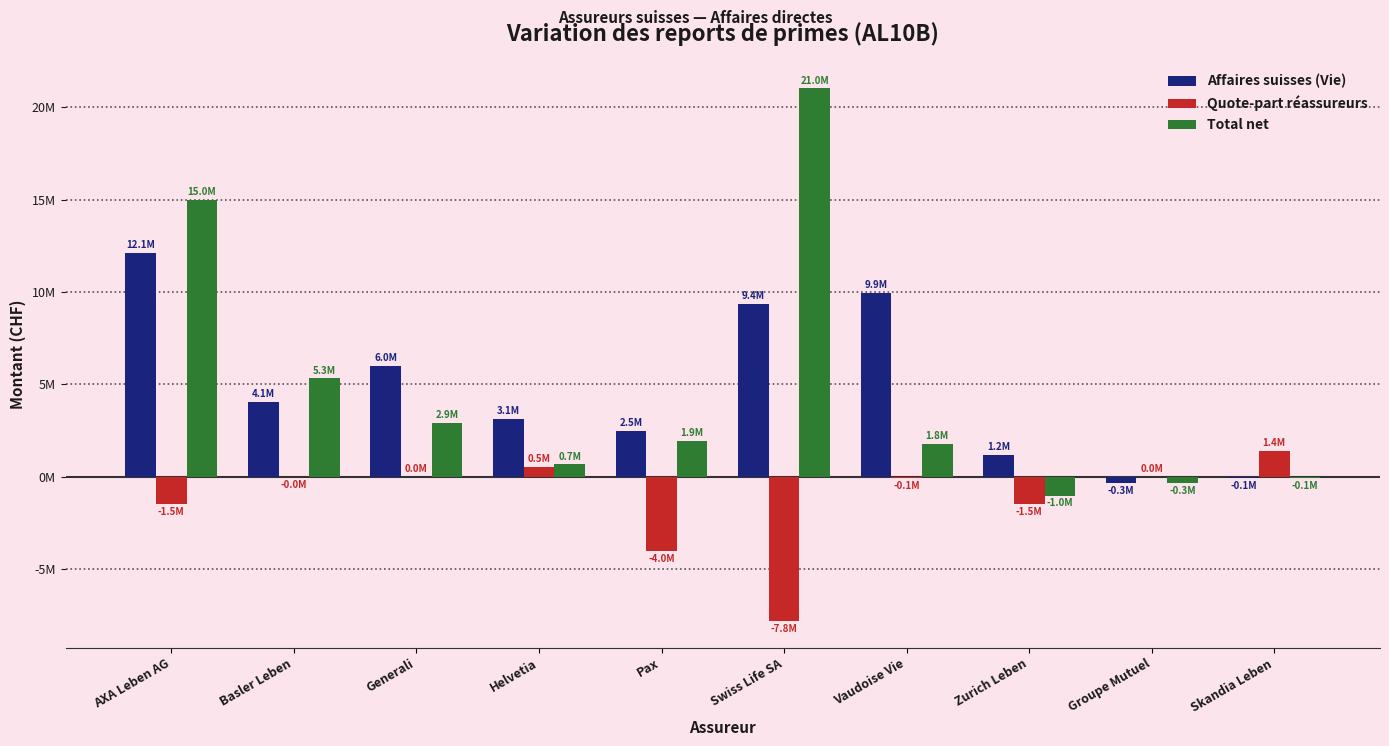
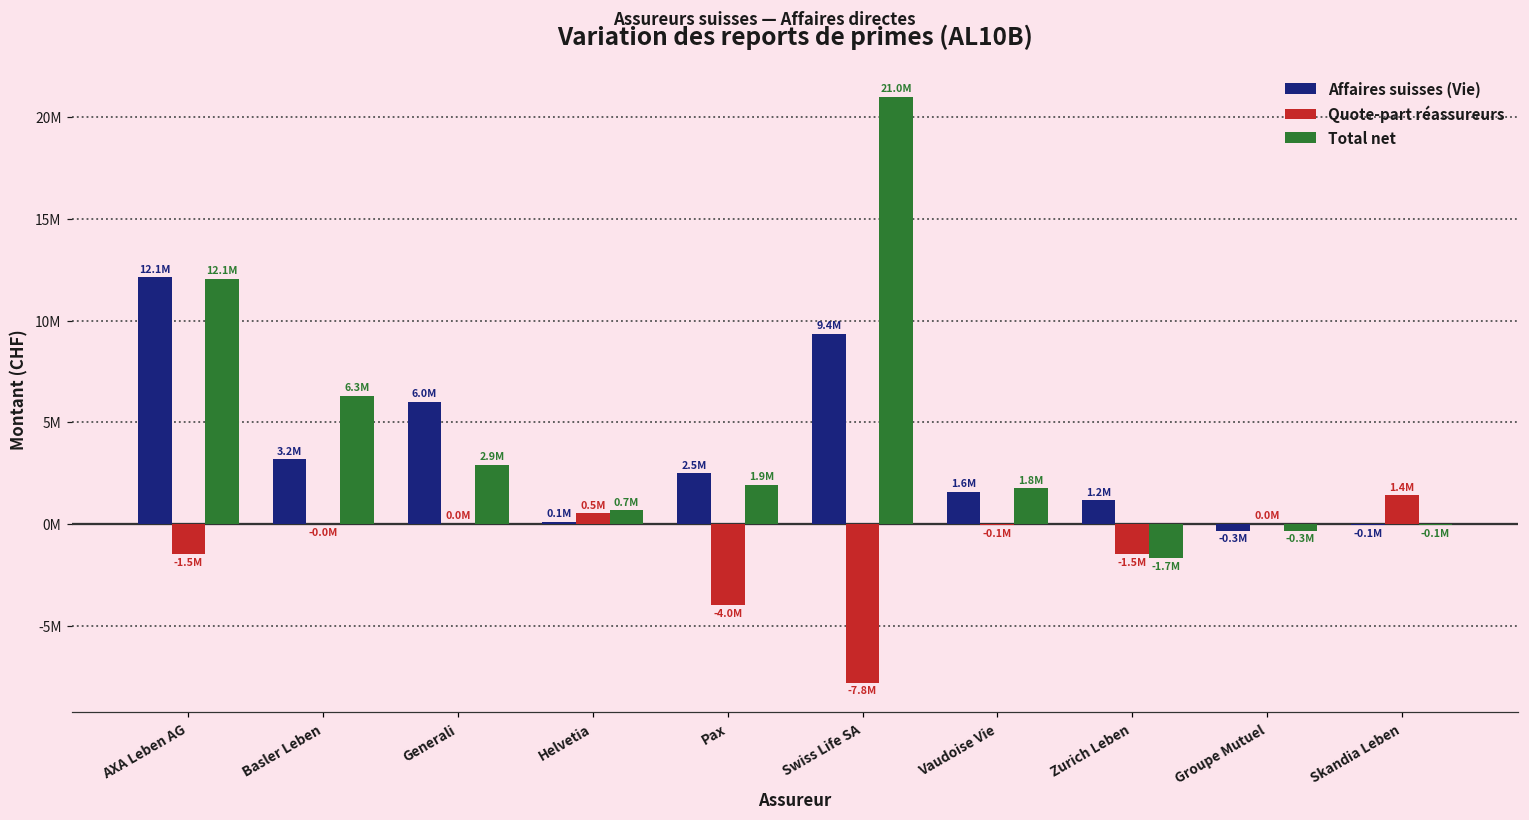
  {
    "Affaires suisses (Vie)": {
      "AXA Leben AG": "12.1M",
-     "Basler Leben": "4.1M",
+     "Basler Leben": "3.2M",
      "Generali": "6.0M",
-     "Helvetia": "3.1M",
+     "Helvetia": "0.1M",
      "Pax": "2.5M",
      "Swiss Life SA": "9.4M",
-     "Vaudoise Vie": "9.9M",
+     "Vaudoise Vie": "1.6M",
      "Zurich Leben": "1.2M",
      "Groupe Mutuel": "-0.3M",
      "Skandia Leben": "-0.1M"
    },
    "Quote-part réassureurs": {
      "AXA Leben AG": "-1.5M",
      "Generali": "0.0M",
      "Helvetia": "0.5M",
      "Pax": "-4.0M",
      "Swiss Life SA": "-7.8M",
      "Vaudoise Vie": "-0.1M",
      "Zurich Leben": "-1.5M",
      "Groupe Mutuel": "0.0M",
      "Skandia Leben": "1.4M"
    },
    "Total net": {
-     "AXA Leben AG": "15.0M",
-     "Basler Leben": "5.3M",
+     "AXA Leben AG": "12.1M",
+     "Basler Leben": "6.3M",
      "Generali": "2.9M",
      "Helvetia": "0.7M",
      "Pax": "1.9M",
      "Swiss Life SA": "21.0M",
      "Vaudoise Vie": "1.8M",
-     "Zurich Leben": "-1.0M",
+     "Zurich Leben": "-1.7M",
      "Groupe Mutuel": "-0.3M",
      "Skandia Leben": "-0.1M"
    }
  }
